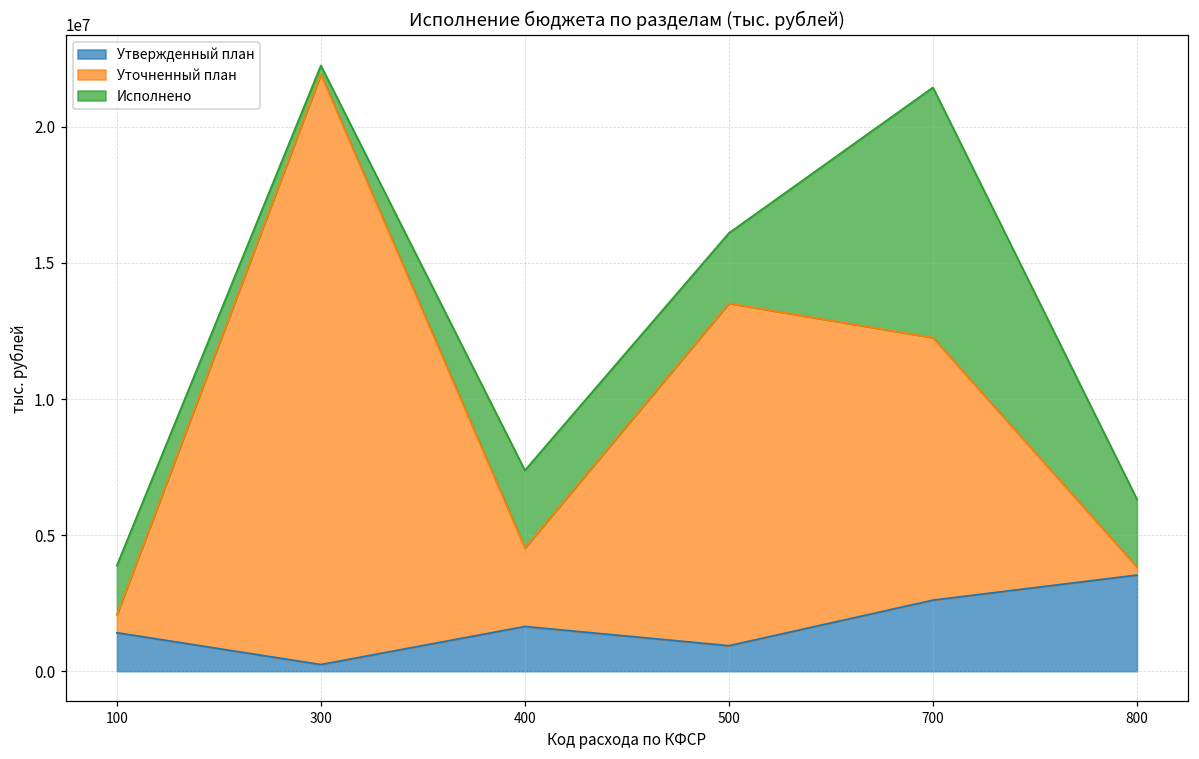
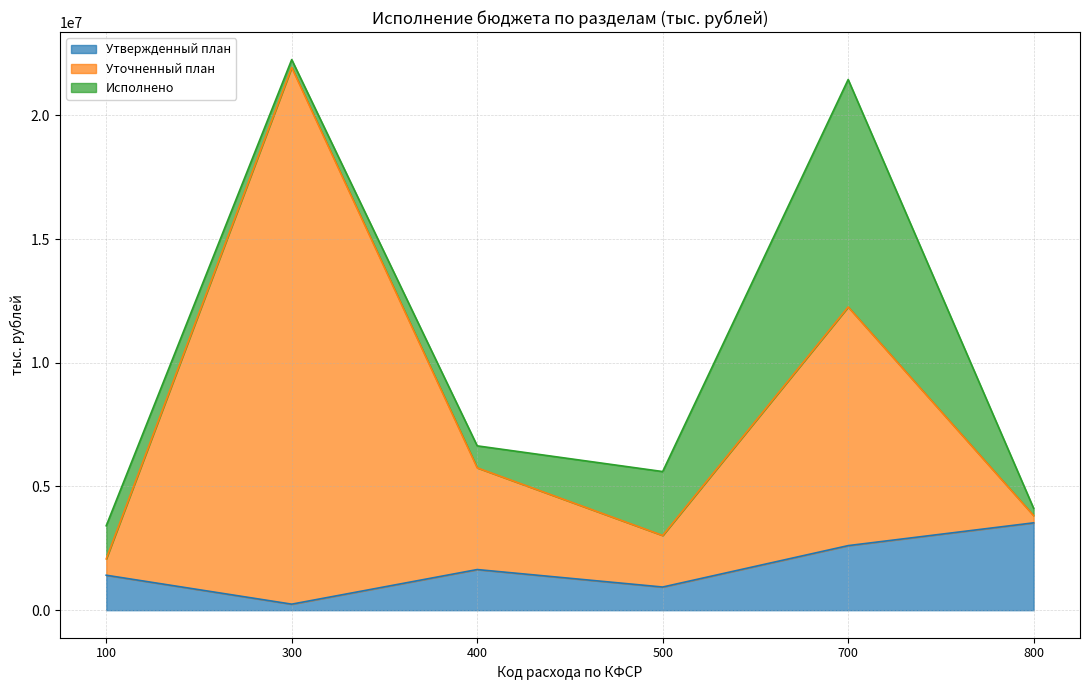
  {
    "Утвержденный план": {
      "100": 1400000,
      "300": 200000,
      "400": 1600000,
      "500": 900000,
      "700": 2600000,
      "800": 3500000
    },
    "Уточненный план": {
      "100": 700000,
      "300": 21700000,
-     "400": 2900000,
-     "500": 12600000,
+     "400": 4100000,
+     "500": 2100000,
      "700": 9600000,
      "800": 300000
    },
    "Исполнено": {
-     "100": 1800000,
+     "100": 1300000,
      "300": 300000,
-     "400": 2900000,
+     "400": 900000,
      "500": 2600000,
      "700": 9200000,
-     "800": 2500000
+     "800": 300000
    }
  }
